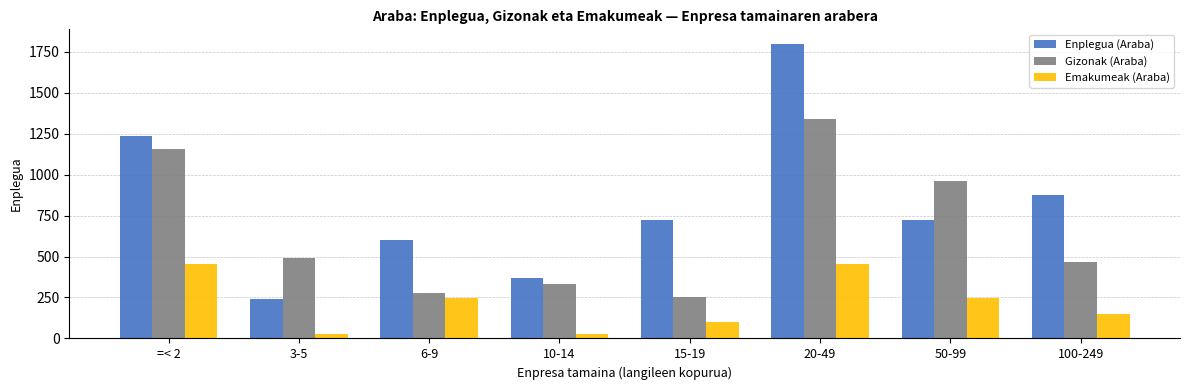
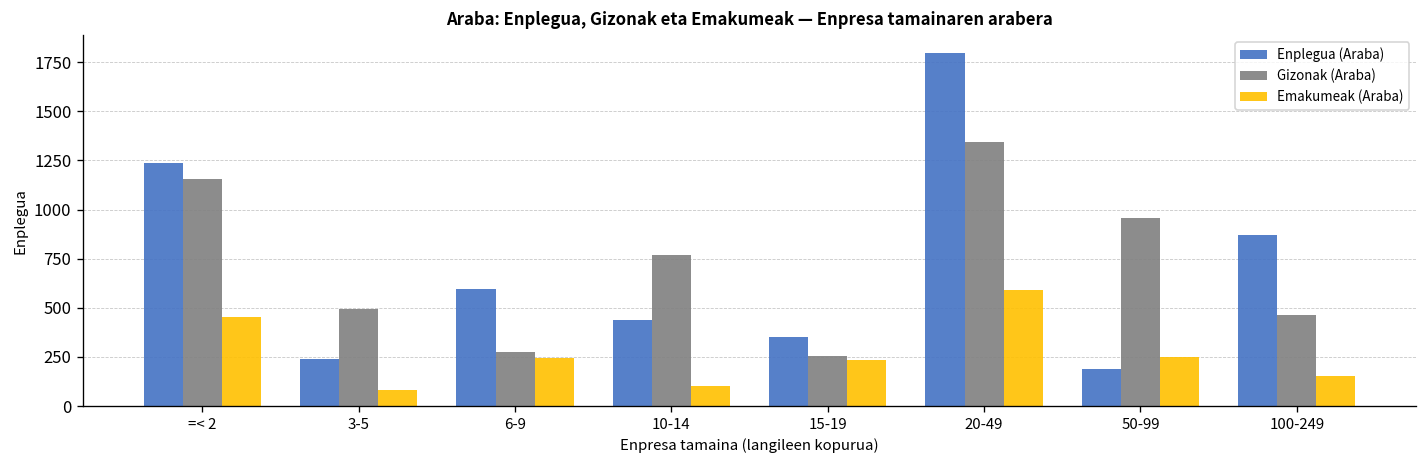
  {
    "Enplegua (Araba)": {
      "=< 2": 1240,
      "3-5": 240,
      "6-9": 600,
-     "10-14": 370,
-     "15-19": 720,
+     "10-14": 440,
+     "15-19": 350,
      "20-49": 1800,
-     "50-99": 720,
+     "50-99": 190,
      "100-249": 870
    },
    "Gizonak (Araba)": {
      "=< 2": 1150,
      "3-5": 490,
      "6-9": 280,
-     "10-14": 330,
+     "10-14": 770,
      "15-19": 250,
      "20-49": 1340,
      "50-99": 960,
      "100-249": 460
    },
    "Emakumeak (Araba)": {
      "=< 2": 450,
-     "3-5": 30,
+     "3-5": 80,
      "6-9": 240,
-     "10-14": 30,
-     "15-19": 100,
-     "20-49": 460,
+     "10-14": 100,
+     "15-19": 240,
+     "20-49": 590,
      "50-99": 250,
      "100-249": 150
    }
  }
